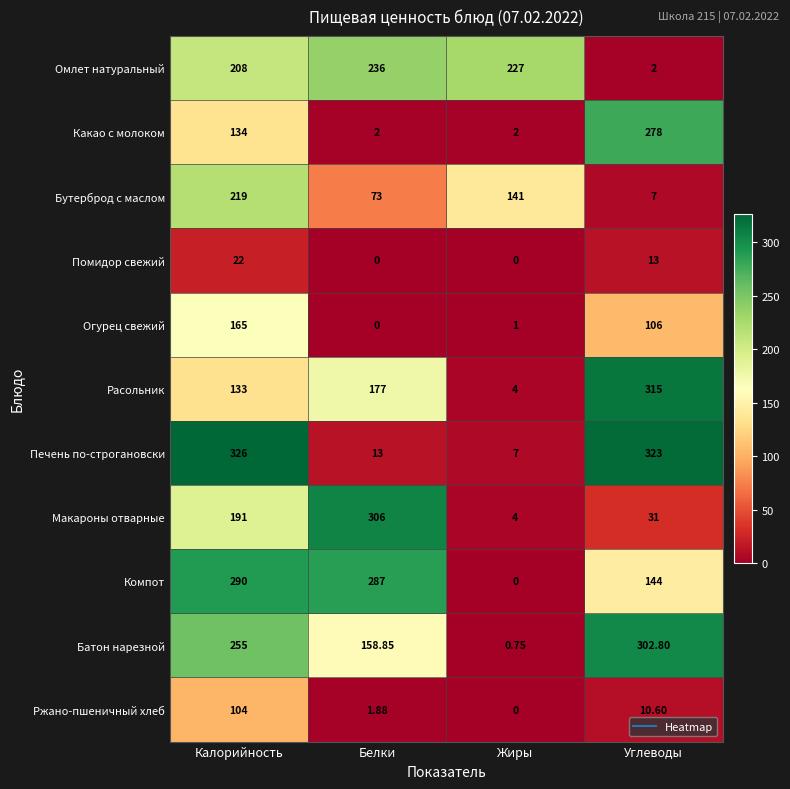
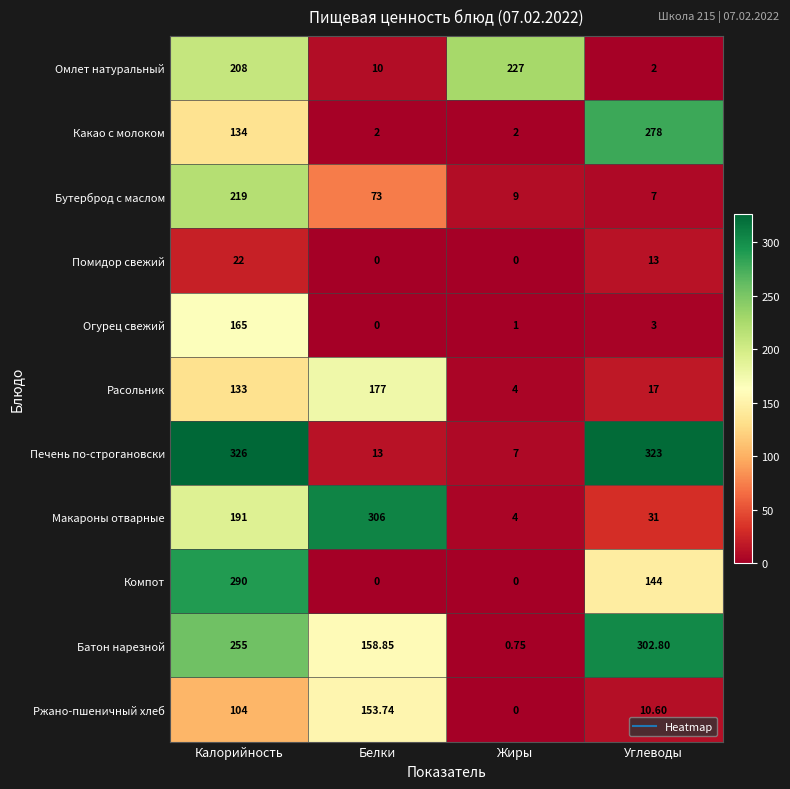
  {
    "Омлет натуральный": {
      "Калорийность": 208,
-     "Белки": 236,
+     "Белки": 10,
      "Жиры": 227,
      "Углеводы": 2
    },
    "Какао с молоком": {
      "Калорийность": 134,
      "Белки": 2,
      "Жиры": 2,
      "Углеводы": 278
    },
    "Бутерброд с маслом": {
      "Калорийность": 219,
      "Белки": 73,
-     "Жиры": 141,
+     "Жиры": 9,
      "Углеводы": 7
    },
    "Помидор свежий": {
      "Калорийность": 22,
      "Белки": 0,
      "Жиры": 0,
      "Углеводы": 13
    },
    "Огурец свежий": {
      "Калорийность": 165,
      "Белки": 0,
      "Жиры": 1,
-     "Углеводы": 106
+     "Углеводы": 3
    },
    "Расольник": {
      "Калорийность": 133,
      "Белки": 177,
      "Жиры": 4,
-     "Углеводы": 315
+     "Углеводы": 17
    },
    "Печень по-строгановски": {
      "Калорийность": 326,
      "Белки": 13,
      "Жиры": 7,
      "Углеводы": 323
    },
    "Макароны отварные": {
      "Калорийность": 191,
      "Белки": 306,
      "Жиры": 4,
      "Углеводы": 31
    },
    "Компот": {
      "Калорийность": 290,
-     "Белки": 287,
+     "Белки": 0,
      "Жиры": 0,
      "Углеводы": 144
    },
    "Батон нарезной": {
      "Калорийность": 255,
      "Белки": 158.85,
      "Жиры": 0.75,
      "Углеводы": 302.80
    },
    "Ржано-пшеничный хлеб": {
      "Калорийность": 104,
-     "Белки": 1.88,
+     "Белки": 153.74,
      "Жиры": 0,
      "Углеводы": 10.60
    }
  }
